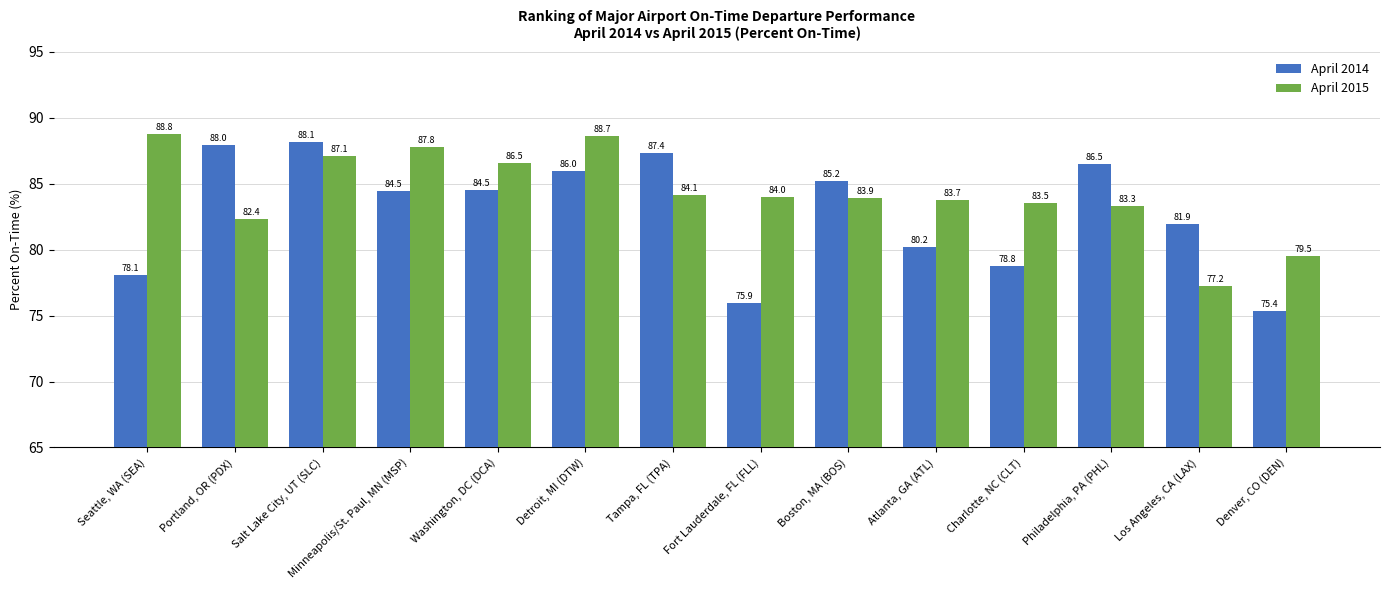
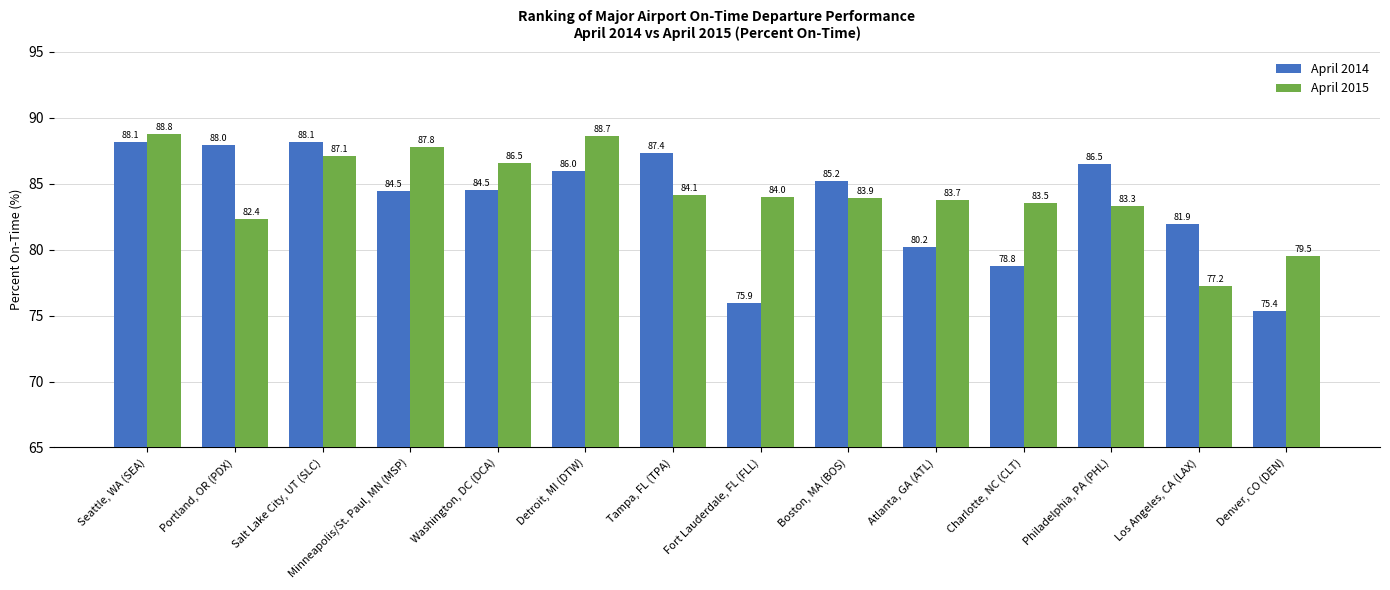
  {
    "April 2014": {
-     "Seattle, WA (SEA)": 78.1,
+     "Seattle, WA (SEA)": 88.1,
      "Portland, OR (PDX)": 88.0,
      "Salt Lake City, UT (SLC)": 88.1,
      "Minneapolis/St. Paul, MN (MSP)": 84.5,
      "Washington, DC (DCA)": 84.5,
      "Detroit, MI (DTW)": 86.0,
      "Tampa, FL (TPA)": 87.4,
      "Fort Lauderdale, FL (FLL)": 75.9,
      "Boston, MA (BOS)": 85.2,
      "Atlanta, GA (ATL)": 80.2,
      "Charlotte, NC (CLT)": 78.8,
      "Philadelphia, PA (PHL)": 86.5,
      "Los Angeles, CA (LAX)": 81.9,
      "Denver, CO (DEN)": 75.4
    },
    "April 2015": {
      "Seattle, WA (SEA)": 88.8,
      "Portland, OR (PDX)": 82.4,
      "Salt Lake City, UT (SLC)": 87.1,
      "Minneapolis/St. Paul, MN (MSP)": 87.8,
      "Washington, DC (DCA)": 86.5,
      "Detroit, MI (DTW)": 88.7,
      "Tampa, FL (TPA)": 84.1,
      "Fort Lauderdale, FL (FLL)": 84.0,
      "Boston, MA (BOS)": 83.9,
      "Atlanta, GA (ATL)": 83.7,
      "Charlotte, NC (CLT)": 83.5,
      "Philadelphia, PA (PHL)": 83.3,
      "Los Angeles, CA (LAX)": 77.2,
      "Denver, CO (DEN)": 79.5
    }
  }
